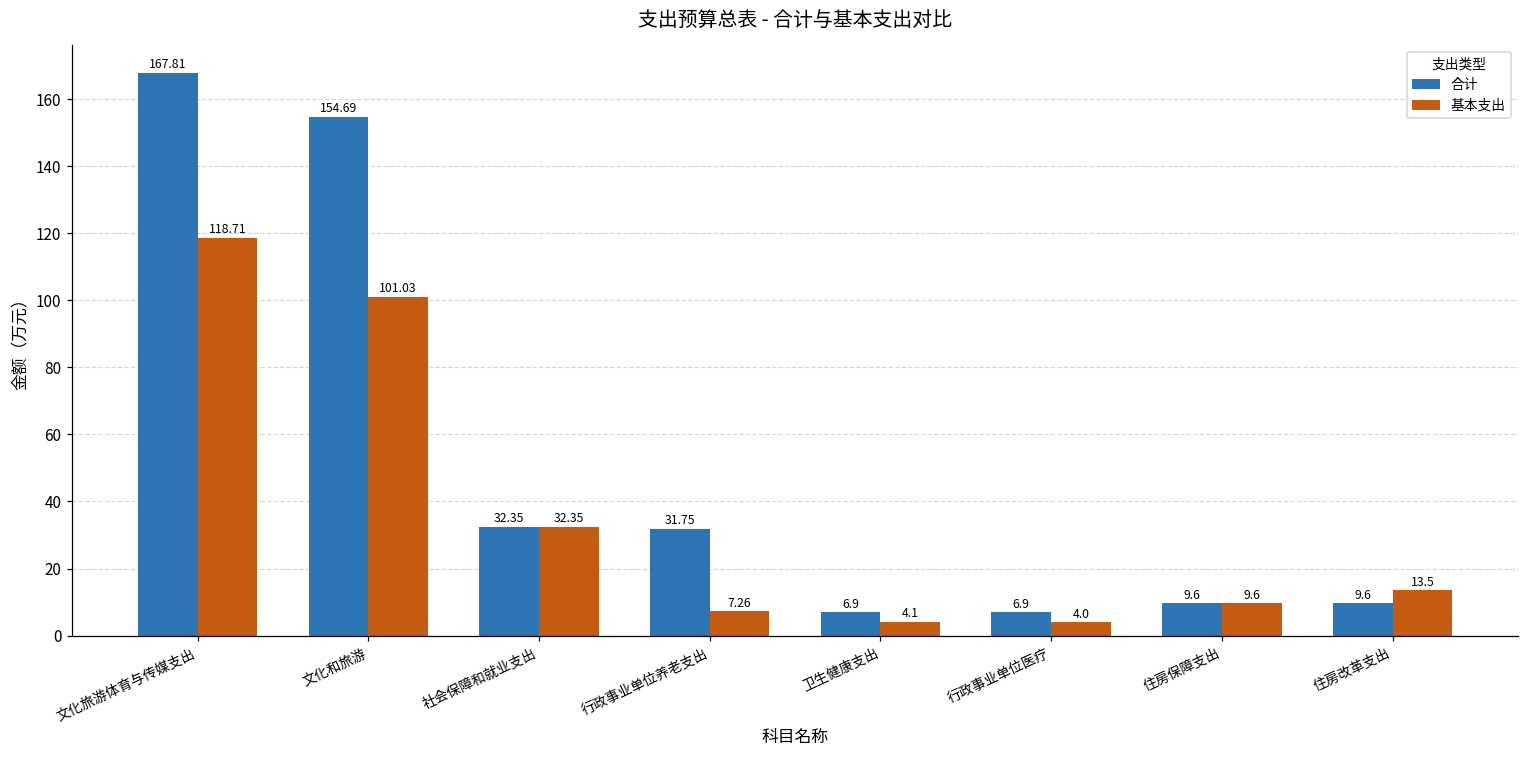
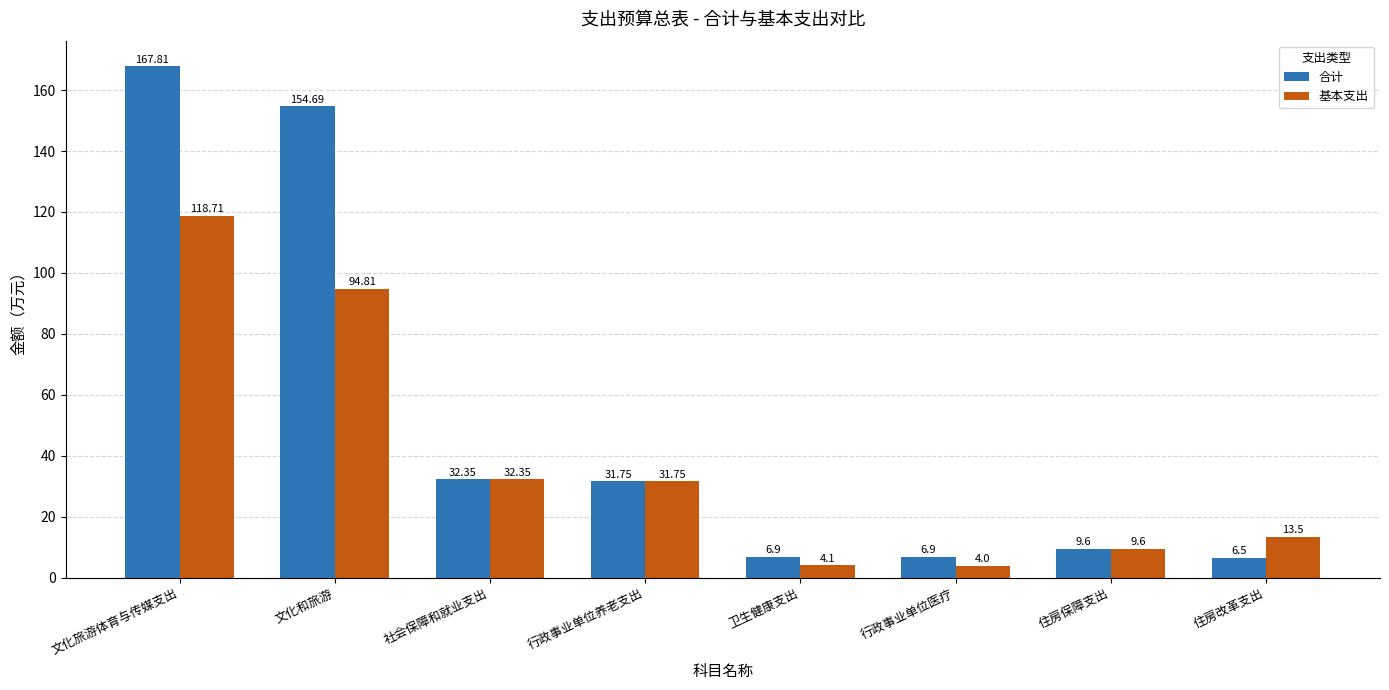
  {
    "合计": {
      "文化旅游体育与传媒支出": 167.81,
      "文化和旅游": 154.69,
      "社会保障和就业支出": 32.35,
      "行政事业单位养老支出": 31.75,
      "卫生健康支出": 6.9,
      "行政事业单位医疗": 6.9,
      "住房保障支出": 9.6,
-     "住房改革支出": 9.6
+     "住房改革支出": 6.5
    },
    "基本支出": {
      "文化旅游体育与传媒支出": 118.71,
-     "文化和旅游": 101.03,
+     "文化和旅游": 94.81,
      "社会保障和就业支出": 32.35,
-     "行政事业单位养老支出": 7.26,
+     "行政事业单位养老支出": 31.75,
      "卫生健康支出": 4.1,
      "行政事业单位医疗": 4.0,
      "住房保障支出": 9.6,
      "住房改革支出": 13.5
    }
  }
